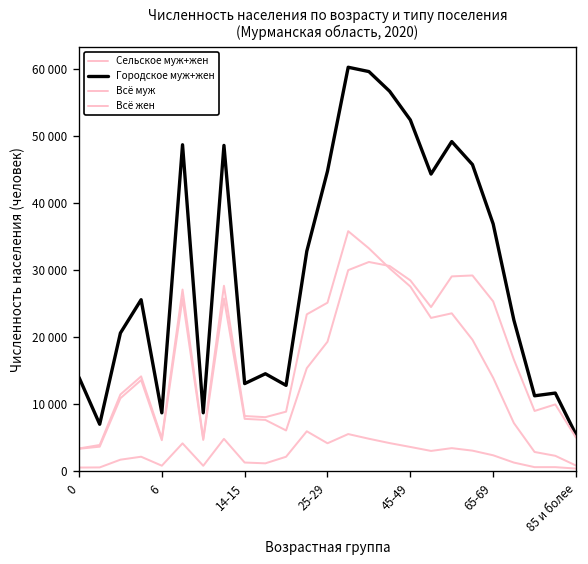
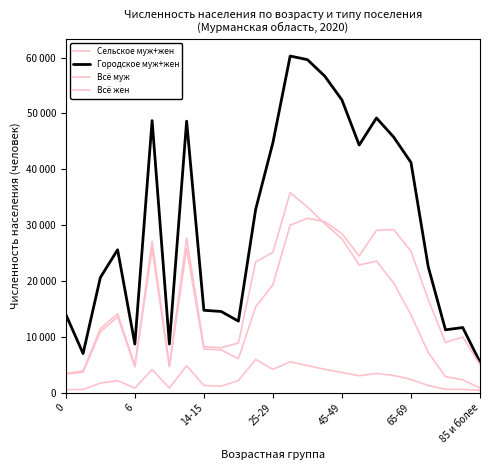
  {
    "Городское муж+жен": {
      "0": 14000,
      "6": 9000,
-     "14-15": 13000,
+     "14-15": 15000,
      "25-29": 45000,
      "45-49": 52000,
-     "65-69": 37000
+     "65-69": 41000
    }
  }
